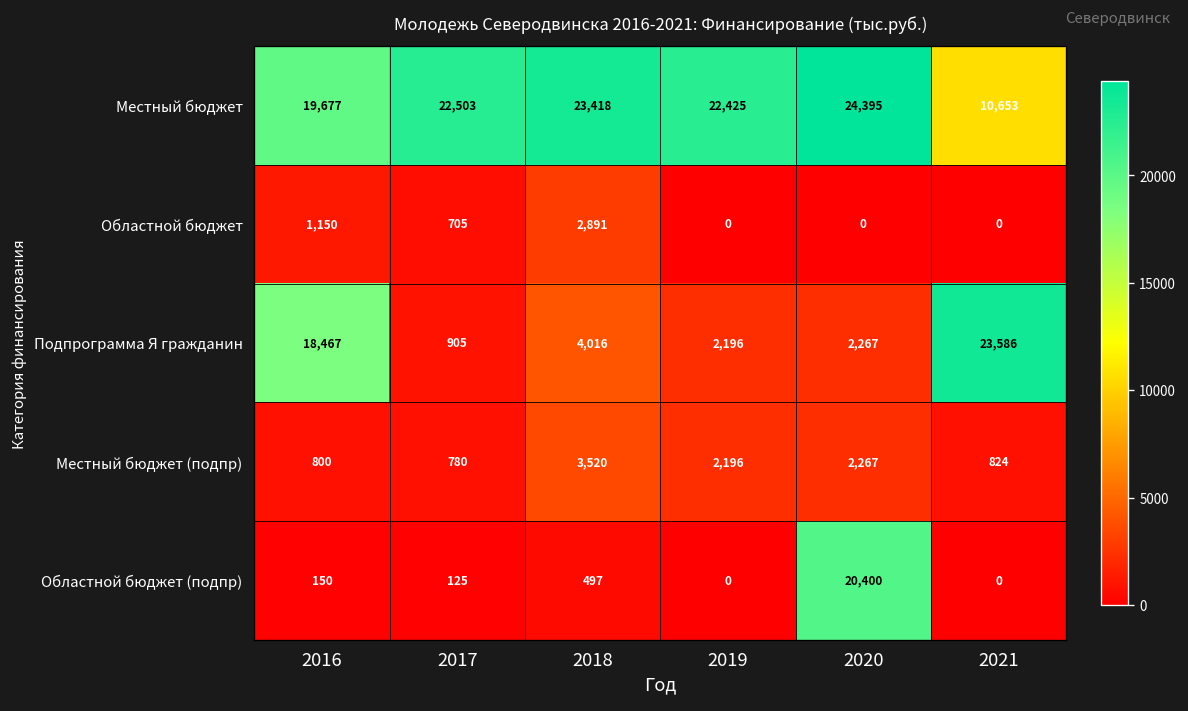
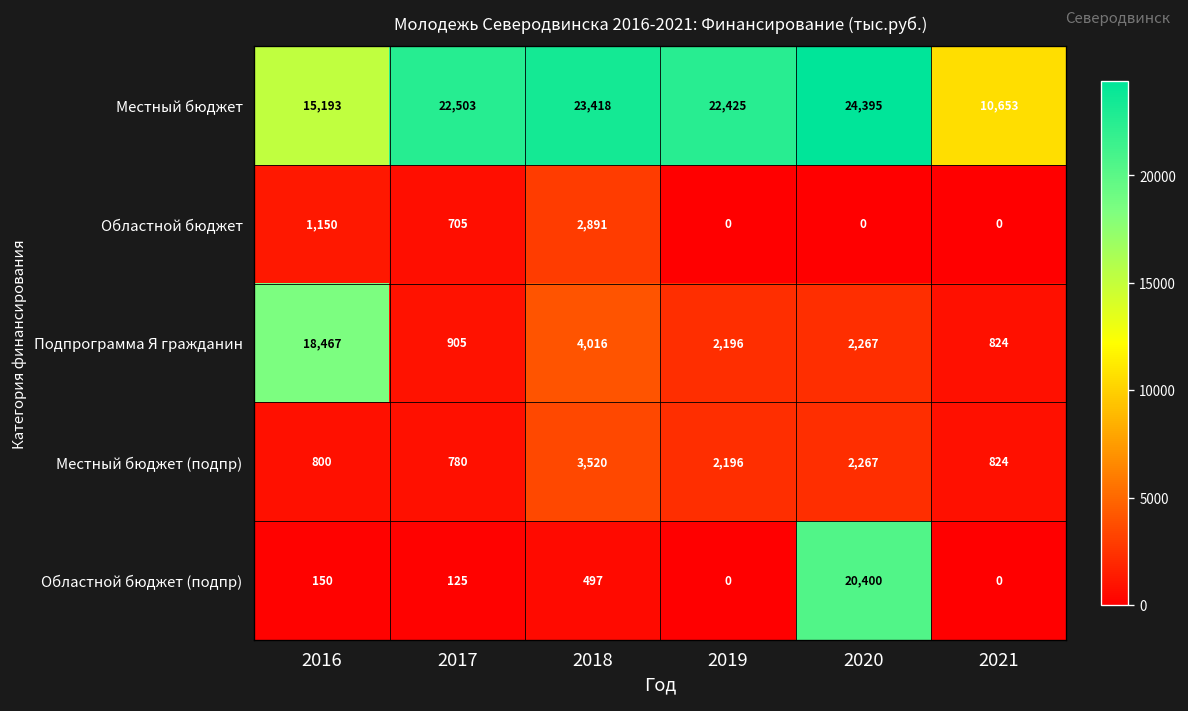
  {
    "Местный бюджет": {
-     "2016": "19,677",
+     "2016": "15,193",
      "2017": "22,503",
      "2018": "23,418",
      "2019": "22,425",
      "2020": "24,395",
      "2021": "10,653"
    },
    "Областной бюджет": {
      "2016": "1,150",
      "2017": "705",
      "2018": "2,891",
      "2019": "0",
      "2020": "0",
      "2021": "0"
    },
    "Подпрограмма Я гражданин": {
      "2016": "18,467",
      "2017": "905",
      "2018": "4,016",
      "2019": "2,196",
      "2020": "2,267",
-     "2021": "23,586"
+     "2021": "824"
    },
    "Местный бюджет (подпр)": {
      "2016": "800",
      "2017": "780",
      "2018": "3,520",
      "2019": "2,196",
      "2020": "2,267",
      "2021": "824"
    },
    "Областной бюджет (подпр)": {
      "2016": "150",
      "2017": "125",
      "2018": "497",
      "2019": "0",
      "2020": "20,400",
      "2021": "0"
    }
  }
